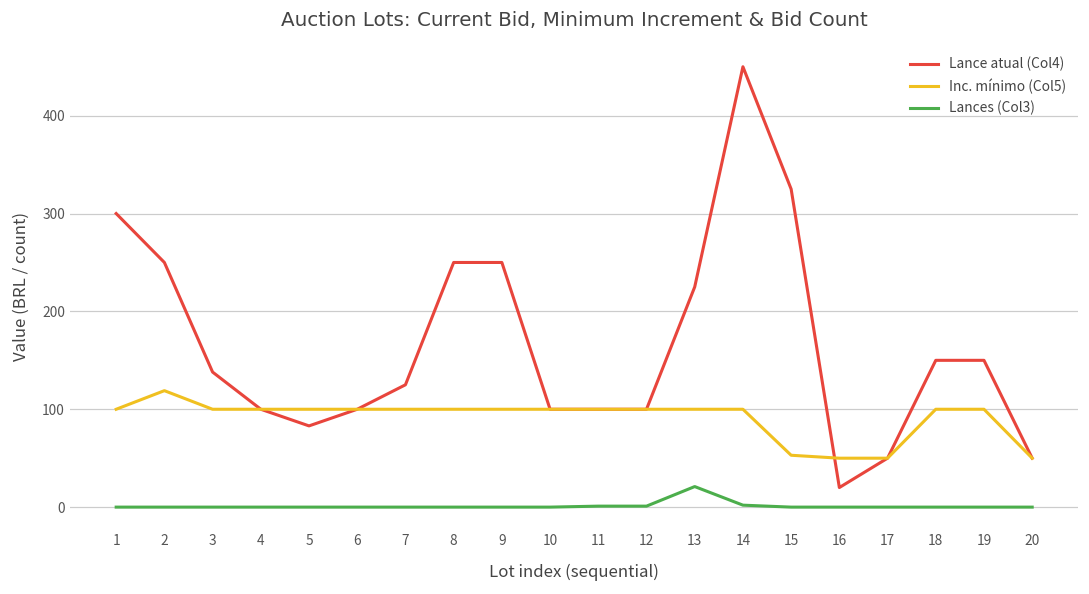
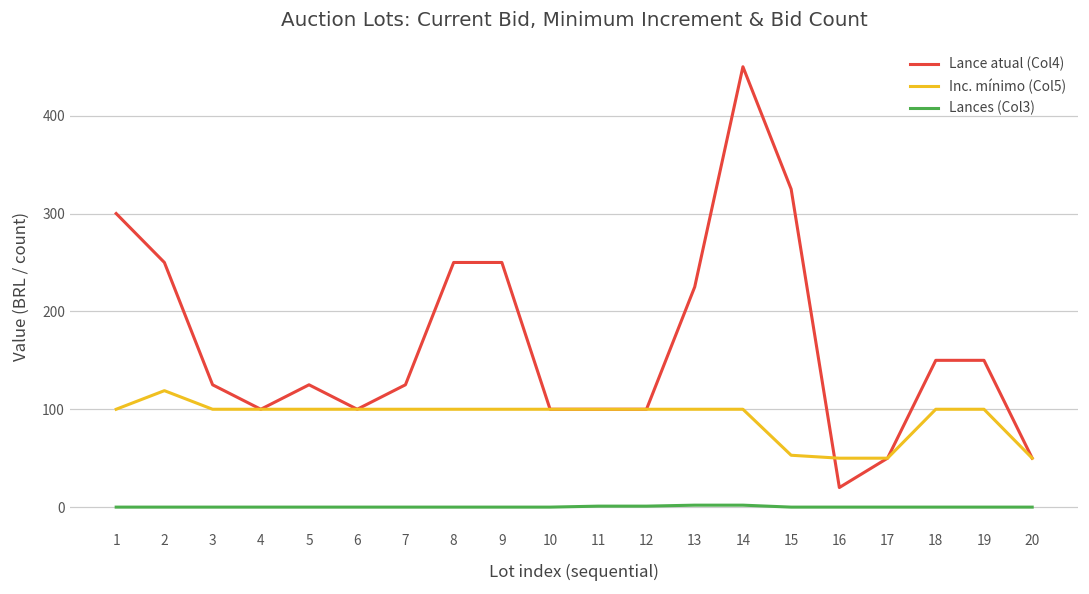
  {
    "Lance atual (Col4)": {
      "1": 300,
      "2": 250,
-     "3": 140,
-     "5": 80,
+     "3": 130,
+     "5": 130,
      "7": 130,
      "8": 250,
      "9": 250,
      "13": 230,
      "14": 450,
      "15": 330,
      "16": 20,
      "18": 150,
      "19": 150
    },
    "Inc. mínimo (Col5)": {
      "1": 100,
      "2": 120,
      "3": 100,
      "5": 100,
      "7": 100,
      "8": 100,
      "9": 100,
      "13": 100,
      "14": 100,
      "15": 50,
      "16": 50,
      "18": 100,
      "19": 100
    },
    "Lances (Col3)": {
      "1": 0,
      "2": 0,
      "3": 0,
      "4": 0,
      "5": 0,
      "6": 0,
      "7": 0,
      "8": 0,
      "9": 0,
      "10": 0,
      "11": 0,
      "12": 0,
-     "13": 20,
+     "13": 0,
      "14": 0,
      "15": 0,
      "16": 0,
      "17": 0,
      "18": 0,
      "19": 0,
      "20": 0
    }
  }
